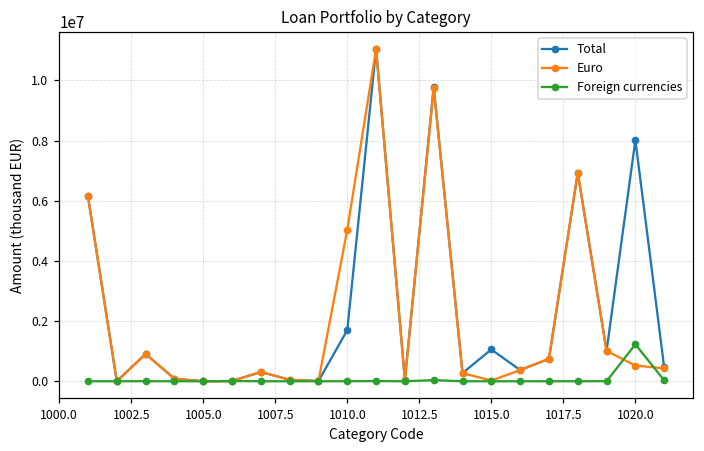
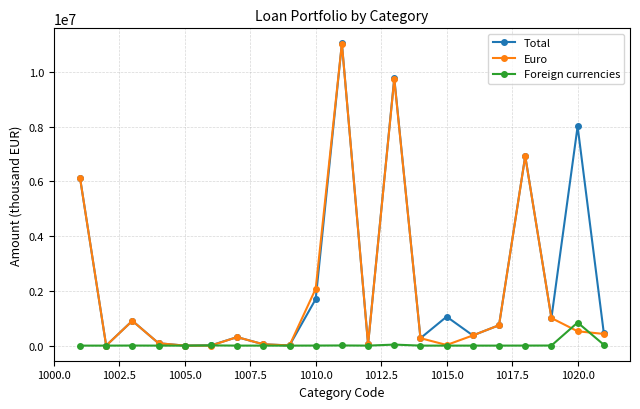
  {
    "Total": {
      "1010.0": 1700000,
      "1015.0": 1100000,
      "1020.0": 8000000
    },
    "Euro": {
-     "1010.0": 5000000,
+     "1010.0": 2100000,
      "1020.0": 500000
    },
    "Foreign currencies": {
      "1010.0": 0,
-     "1020.0": 1200000
+     "1020.0": 800000
    }
  }
